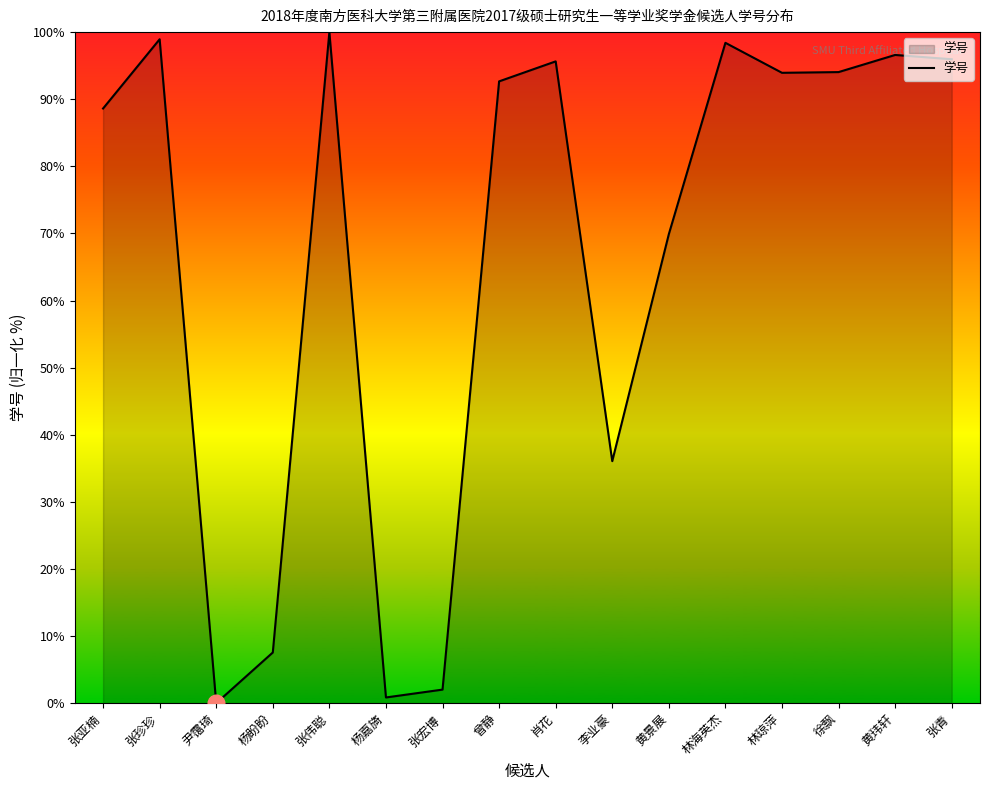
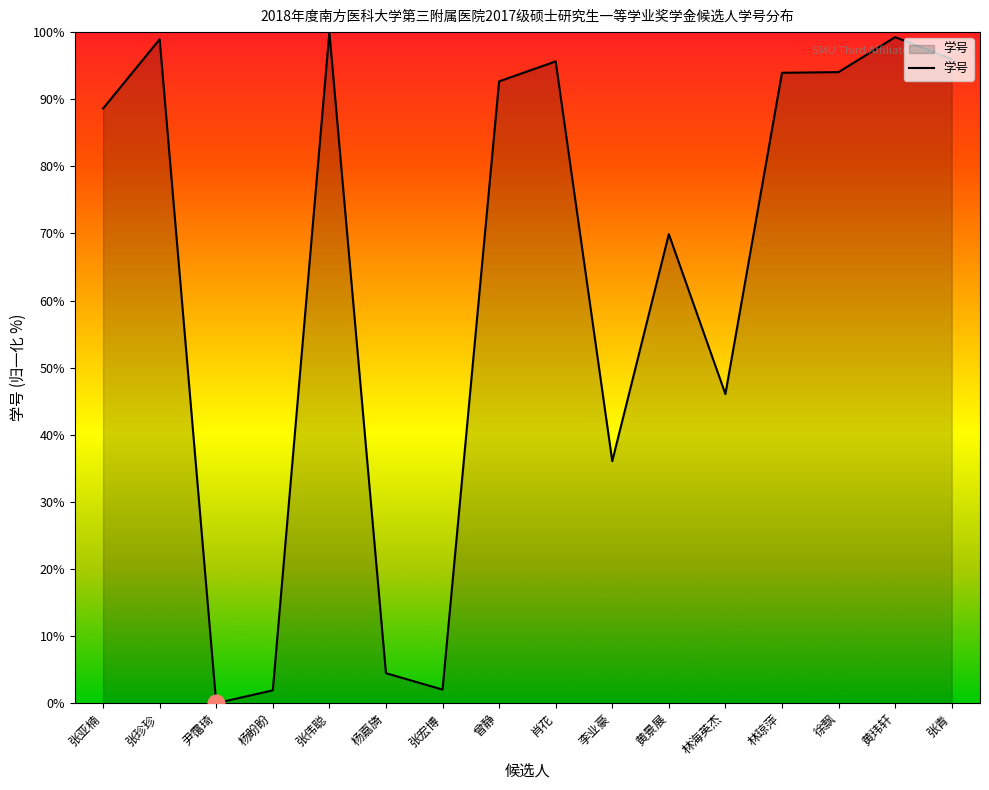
  {
    "学号": {
      "张亚楠": "89%",
      "张珍珍": "99%",
-     "杨盼盼": "8%",
+     "杨盼盼": "2%",
      "张伟聪": "100%",
-     "杨嘉旖": "1%",
+     "杨嘉旖": "4%",
      "张宏博": "2%",
      "曾静": "93%",
      "肖花": "96%",
      "李业豪": "36%",
      "黄景展": "70%",
-     "林海英杰": "98%",
+     "林海英杰": "46%",
      "林琼萍": "94%",
      "徐飘": "94%",
-     "黄玮轩": "97%"
+     "黄玮轩": "99%"
    }
  }
